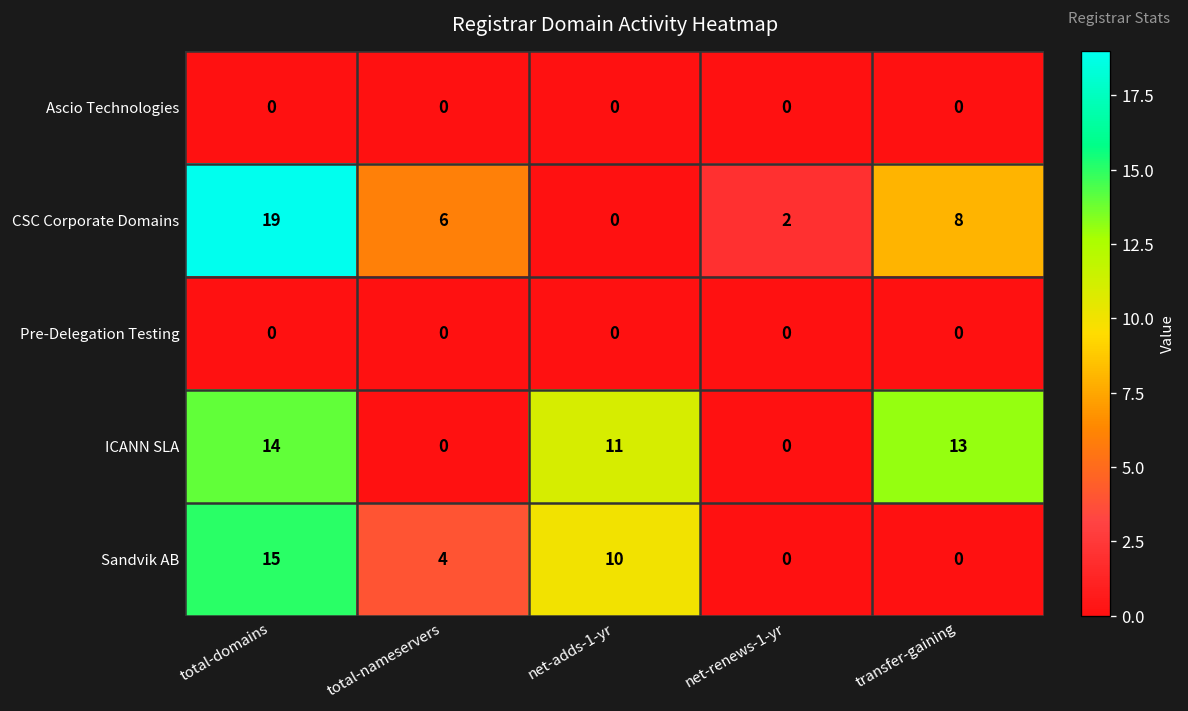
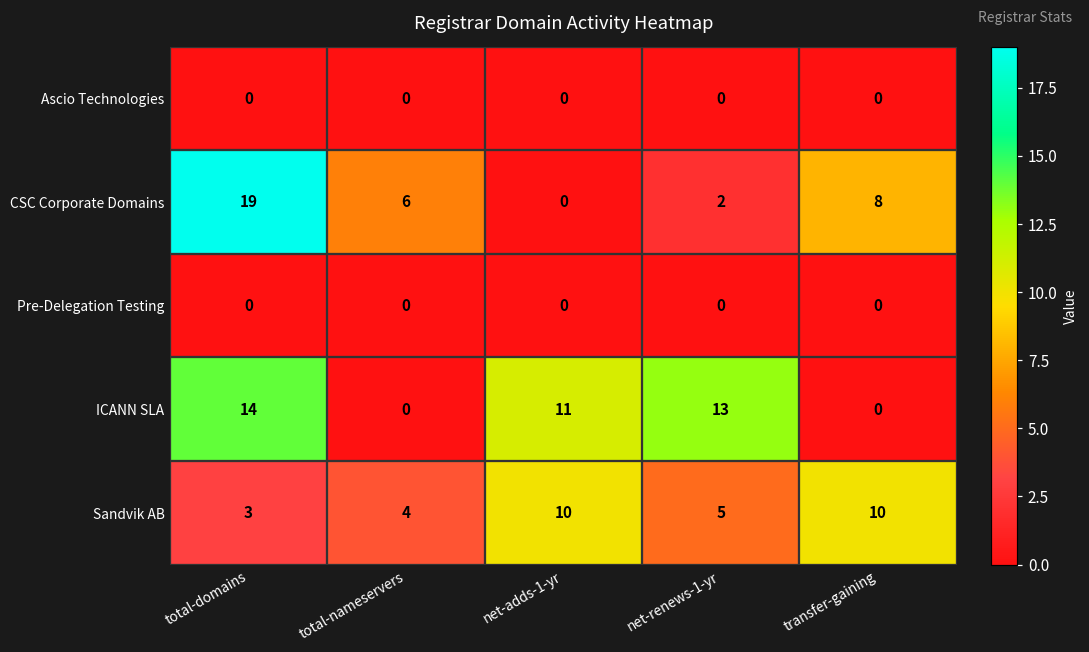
  {
    "Ascio Technologies": {
      "total-domains": 0,
      "total-nameservers": 0,
      "net-adds-1-yr": 0,
      "net-renews-1-yr": 0,
      "transfer-gaining": 0
    },
    "CSC Corporate Domains": {
      "total-domains": 19,
      "total-nameservers": 6,
      "net-adds-1-yr": 0,
      "net-renews-1-yr": 2,
      "transfer-gaining": 8
    },
    "Pre-Delegation Testing": {
      "total-domains": 0,
      "total-nameservers": 0,
      "net-adds-1-yr": 0,
      "net-renews-1-yr": 0,
      "transfer-gaining": 0
    },
    "ICANN SLA": {
      "total-domains": 14,
      "total-nameservers": 0,
      "net-adds-1-yr": 11,
-     "net-renews-1-yr": 0,
-     "transfer-gaining": 13
+     "net-renews-1-yr": 13,
+     "transfer-gaining": 0
    },
    "Sandvik AB": {
-     "total-domains": 15,
+     "total-domains": 3,
      "total-nameservers": 4,
      "net-adds-1-yr": 10,
-     "net-renews-1-yr": 0,
-     "transfer-gaining": 0
+     "net-renews-1-yr": 5,
+     "transfer-gaining": 10
    }
  }
